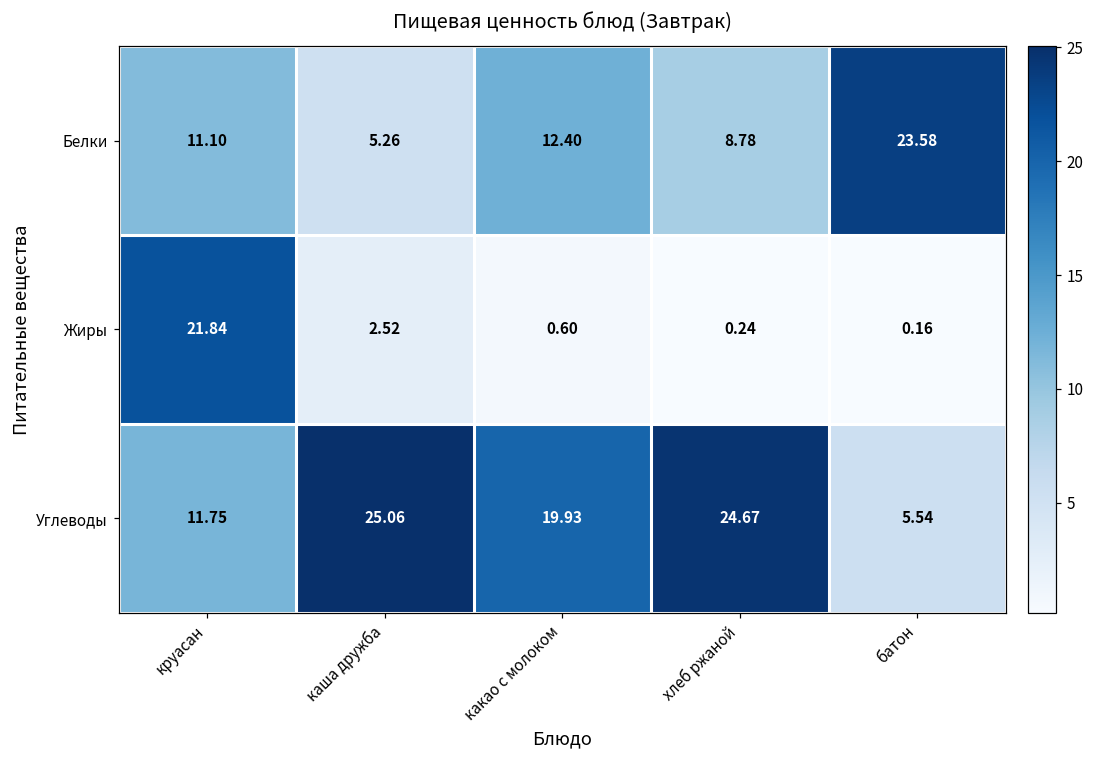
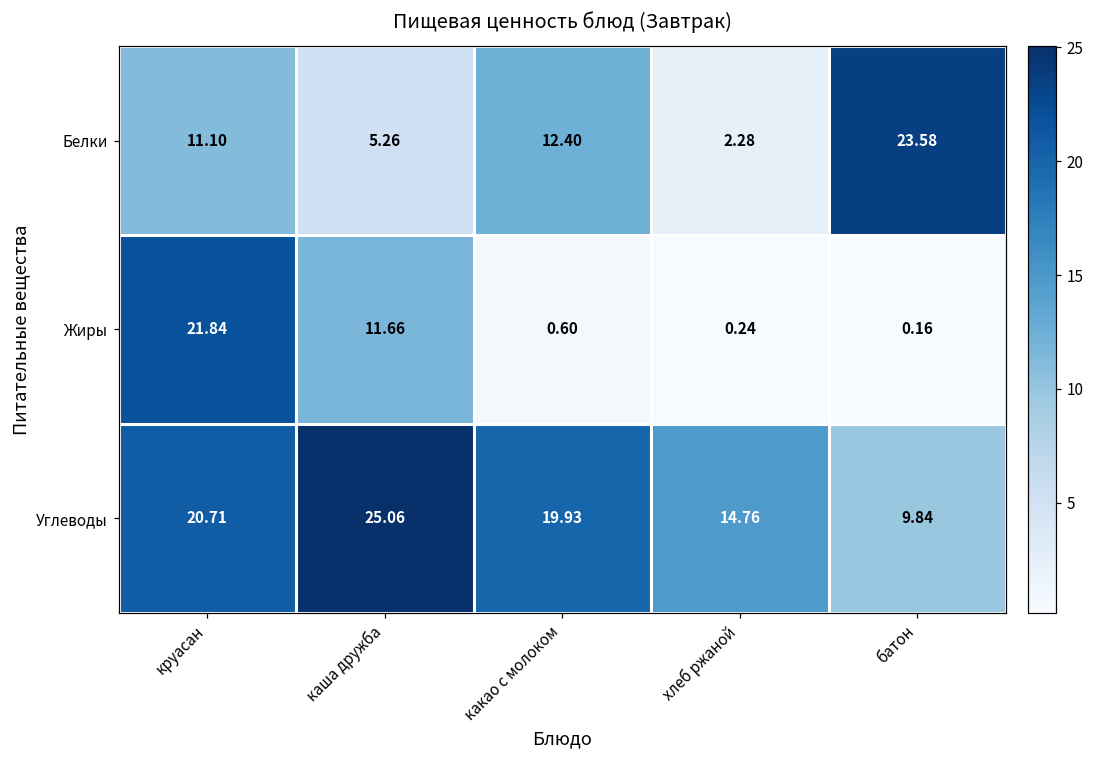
  {
    "Белки": {
      "круасан": 11.10,
      "каша дружба": 5.26,
      "какао с молоком": 12.40,
-     "хлеб ржаной": 8.78,
+     "хлеб ржаной": 2.28,
      "батон": 23.58
    },
    "Жиры": {
      "круасан": 21.84,
-     "каша дружба": 2.52,
+     "каша дружба": 11.66,
      "какао с молоком": 0.60,
      "хлеб ржаной": 0.24,
      "батон": 0.16
    },
    "Углеводы": {
-     "круасан": 11.75,
+     "круасан": 20.71,
      "каша дружба": 25.06,
      "какао с молоком": 19.93,
-     "хлеб ржаной": 24.67,
-     "батон": 5.54
+     "хлеб ржаной": 14.76,
+     "батон": 9.84
    }
  }
